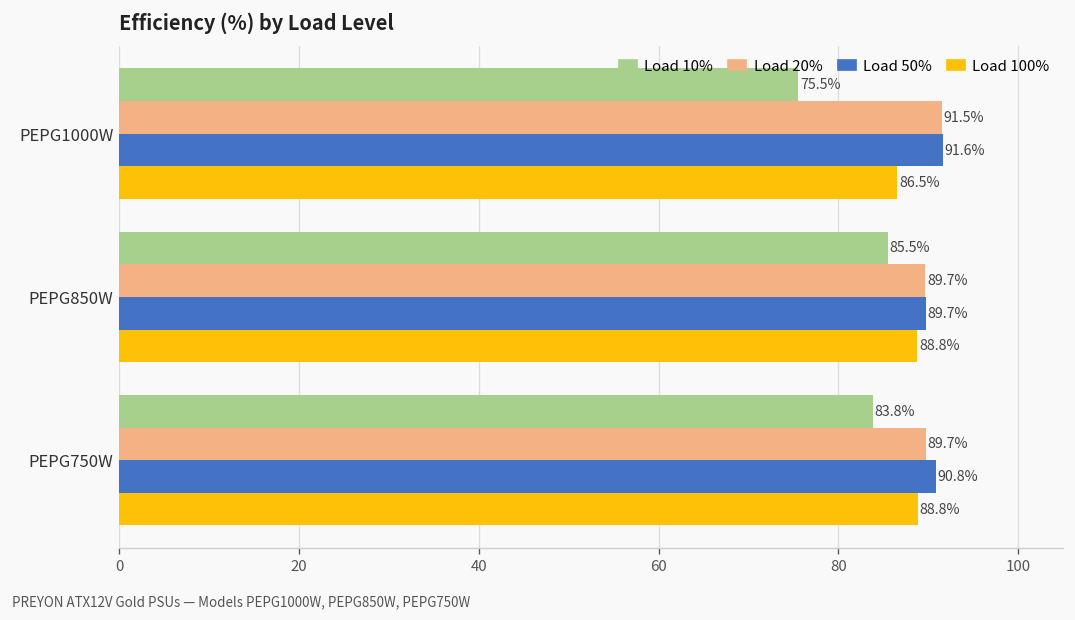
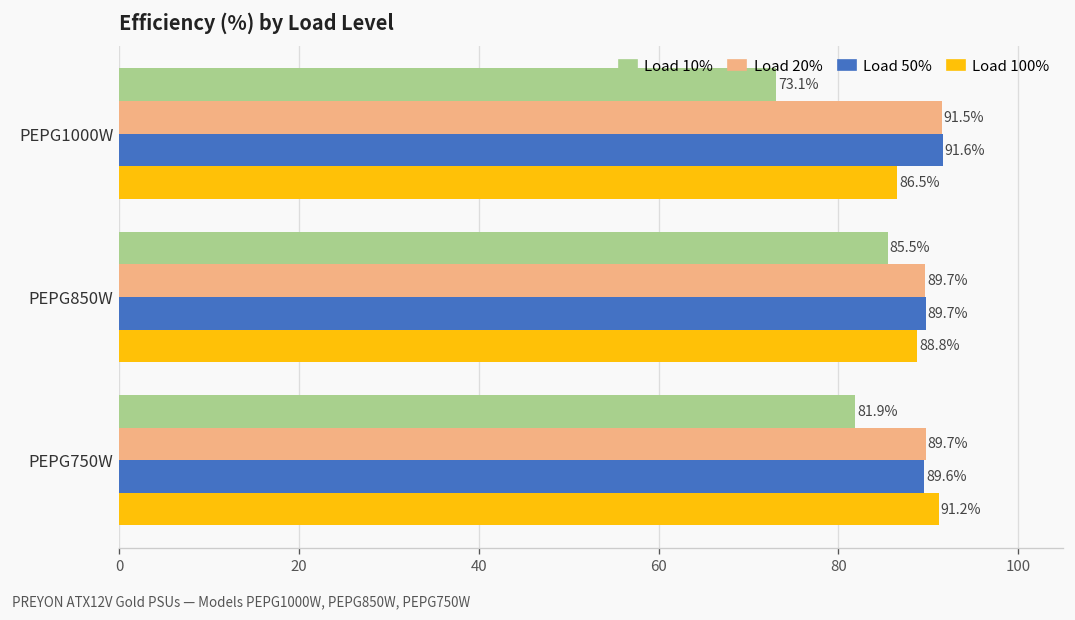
  {
    "Load 10%": {
-     "PEPG1000W": "75.5%",
+     "PEPG1000W": "73.1%",
      "PEPG850W": "85.5%",
-     "PEPG750W": "83.8%"
+     "PEPG750W": "81.9%"
    },
    "Load 20%": {
      "PEPG1000W": "91.5%",
      "PEPG850W": "89.7%",
      "PEPG750W": "89.7%"
    },
    "Load 50%": {
      "PEPG1000W": "91.6%",
      "PEPG850W": "89.7%",
-     "PEPG750W": "90.8%"
+     "PEPG750W": "89.6%"
    },
    "Load 100%": {
      "PEPG1000W": "86.5%",
      "PEPG850W": "88.8%",
-     "PEPG750W": "88.8%"
+     "PEPG750W": "91.2%"
    }
  }
